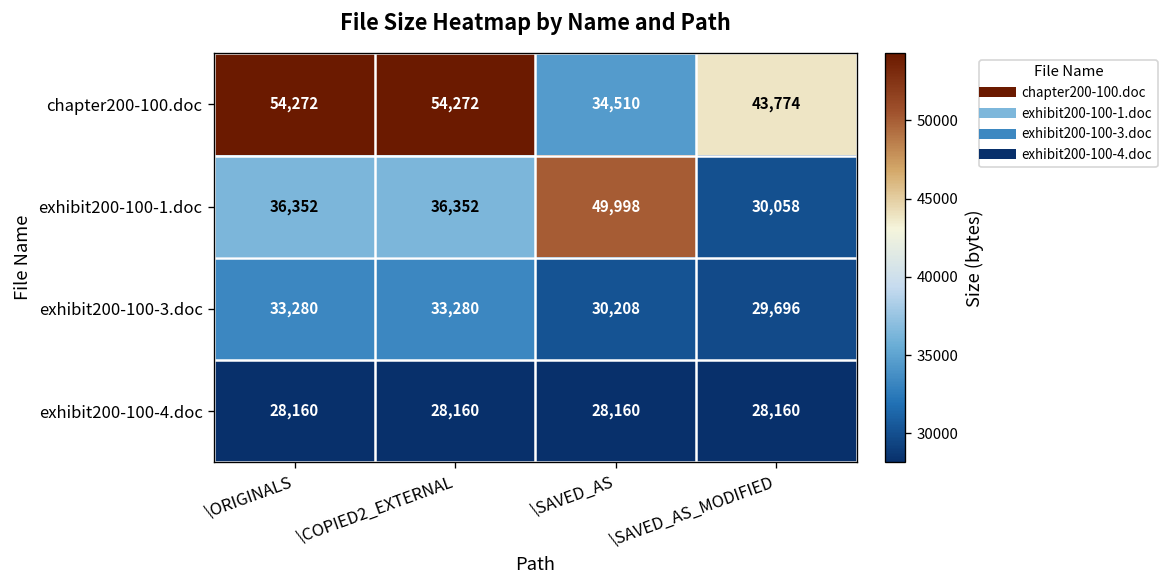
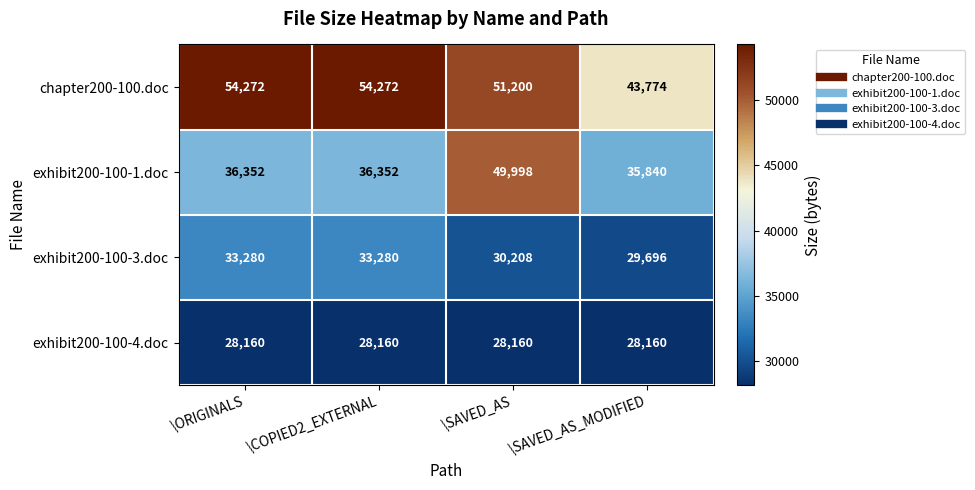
  {
    "chapter200-100.doc": {
      "\\ORIGINALS": "54,272",
      "\\COPIED2_EXTERNAL": "54,272",
-     "\\SAVED_AS": "34,510",
+     "\\SAVED_AS": "51,200",
      "\\SAVED_AS_MODIFIED": "43,774"
    },
    "exhibit200-100-1.doc": {
      "\\ORIGINALS": "36,352",
      "\\COPIED2_EXTERNAL": "36,352",
      "\\SAVED_AS": "49,998",
-     "\\SAVED_AS_MODIFIED": "30,058"
+     "\\SAVED_AS_MODIFIED": "35,840"
    },
    "exhibit200-100-3.doc": {
      "\\ORIGINALS": "33,280",
      "\\COPIED2_EXTERNAL": "33,280",
      "\\SAVED_AS": "30,208",
      "\\SAVED_AS_MODIFIED": "29,696"
    },
    "exhibit200-100-4.doc": {
      "\\ORIGINALS": "28,160",
      "\\COPIED2_EXTERNAL": "28,160",
      "\\SAVED_AS": "28,160",
      "\\SAVED_AS_MODIFIED": "28,160"
    }
  }
